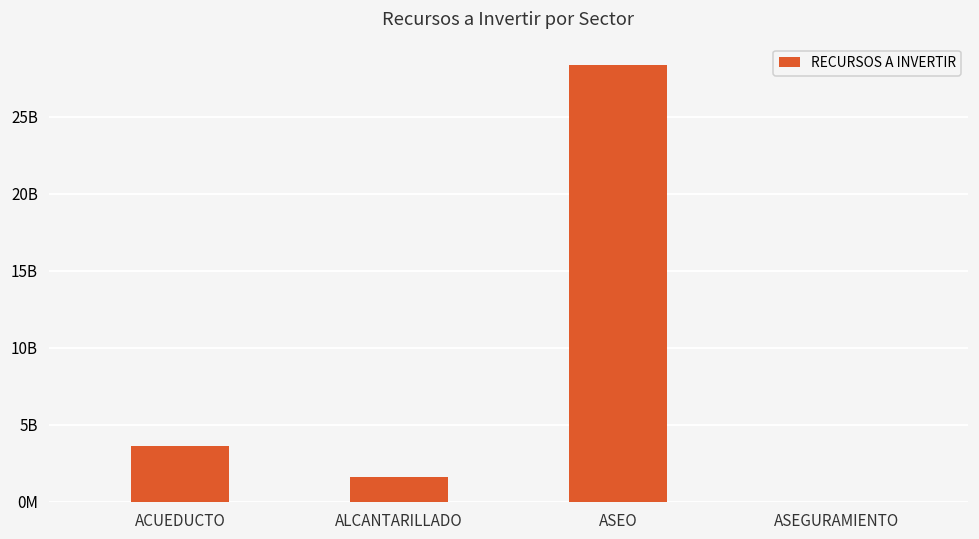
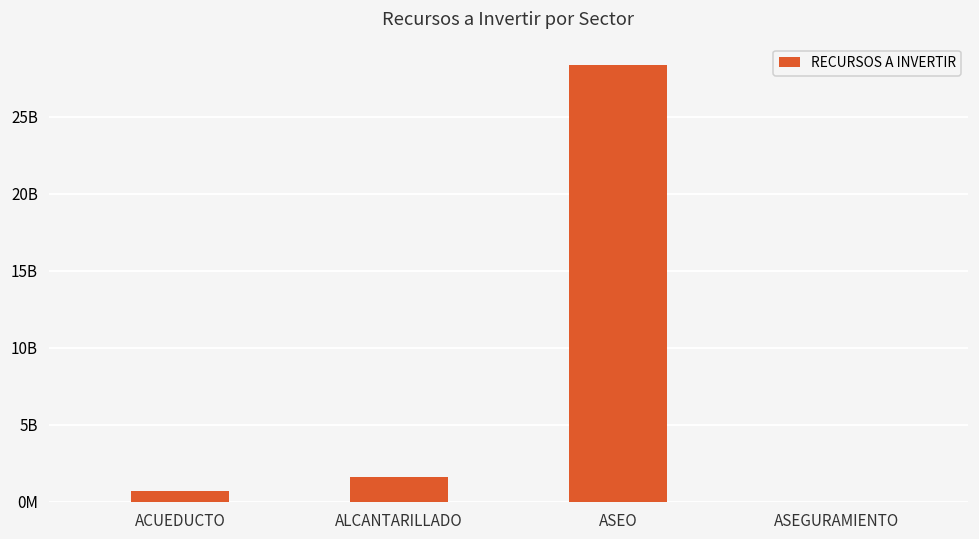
  {
-   "ACUEDUCTO": 3600000000,
+   "ACUEDUCTO": 700000000,
    "ALCANTARILLADO": 1600000000,
    "ASEO": 28300000000
  }
